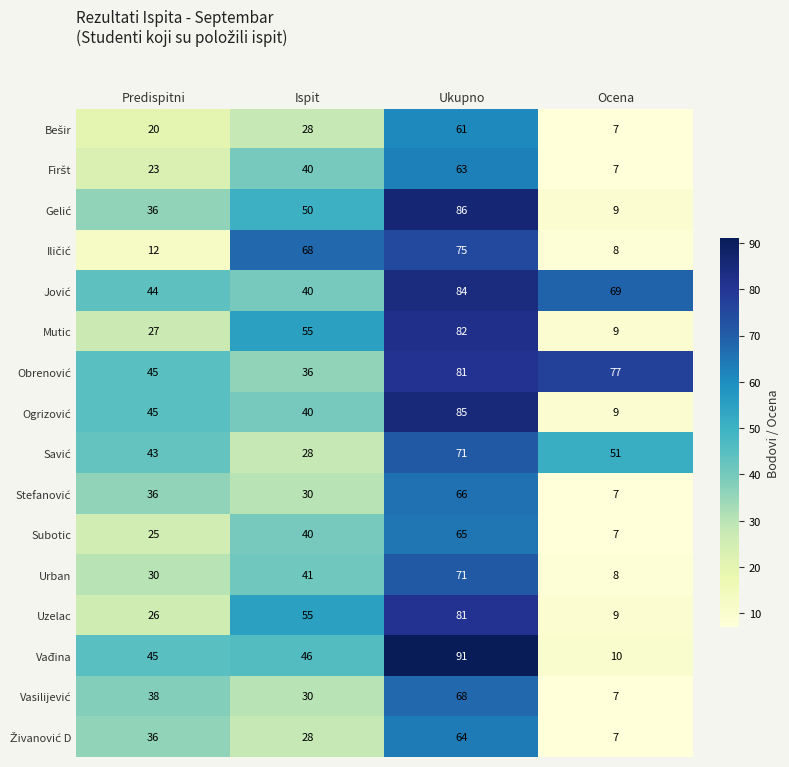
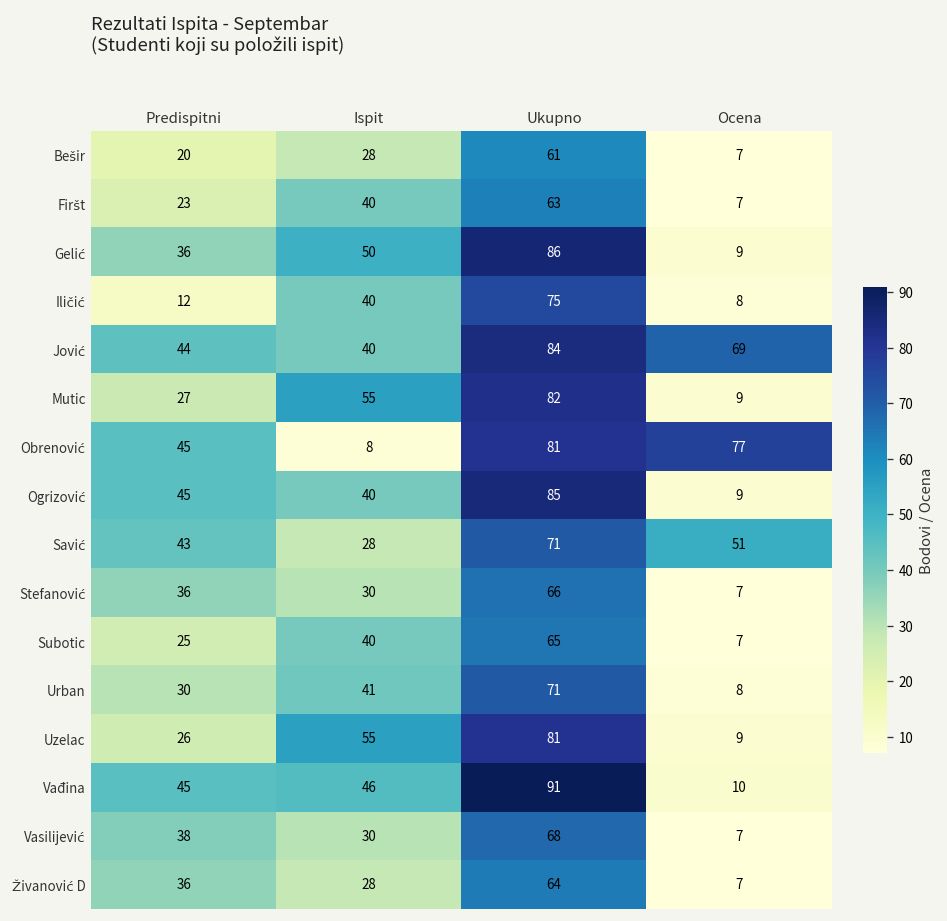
  {
    "Bešir": {
      "Predispitni": 20,
      "Ispit": 28,
      "Ukupno": 61,
      "Ocena": 7
    },
    "Firšt": {
      "Predispitni": 23,
      "Ispit": 40,
      "Ukupno": 63,
      "Ocena": 7
    },
    "Gelić": {
      "Predispitni": 36,
      "Ispit": 50,
      "Ukupno": 86,
      "Ocena": 9
    },
    "Iličić": {
      "Predispitni": 12,
-     "Ispit": 68,
+     "Ispit": 40,
      "Ukupno": 75,
      "Ocena": 8
    },
    "Jović": {
      "Predispitni": 44,
      "Ispit": 40,
      "Ukupno": 84,
      "Ocena": 69
    },
    "Mutic": {
      "Predispitni": 27,
      "Ispit": 55,
      "Ukupno": 82,
      "Ocena": 9
    },
    "Obrenović": {
      "Predispitni": 45,
-     "Ispit": 36,
+     "Ispit": 8,
      "Ukupno": 81,
      "Ocena": 77
    },
    "Ogrizović": {
      "Predispitni": 45,
      "Ispit": 40,
      "Ukupno": 85,
      "Ocena": 9
    },
    "Savić": {
      "Predispitni": 43,
      "Ispit": 28,
      "Ukupno": 71,
      "Ocena": 51
    },
    "Stefanović": {
      "Predispitni": 36,
      "Ispit": 30,
      "Ukupno": 66,
      "Ocena": 7
    },
    "Subotic": {
      "Predispitni": 25,
      "Ispit": 40,
      "Ukupno": 65,
      "Ocena": 7
    },
    "Urban": {
      "Predispitni": 30,
      "Ispit": 41,
      "Ukupno": 71,
      "Ocena": 8
    },
    "Uzelac": {
      "Predispitni": 26,
      "Ispit": 55,
      "Ukupno": 81,
      "Ocena": 9
    },
    "Vađina": {
      "Predispitni": 45,
      "Ispit": 46,
      "Ukupno": 91,
      "Ocena": 10
    },
    "Vasilijević": {
      "Predispitni": 38,
      "Ispit": 30,
      "Ukupno": 68,
      "Ocena": 7
    },
    "Živanović D": {
      "Predispitni": 36,
      "Ispit": 28,
      "Ukupno": 64,
      "Ocena": 7
    }
  }
